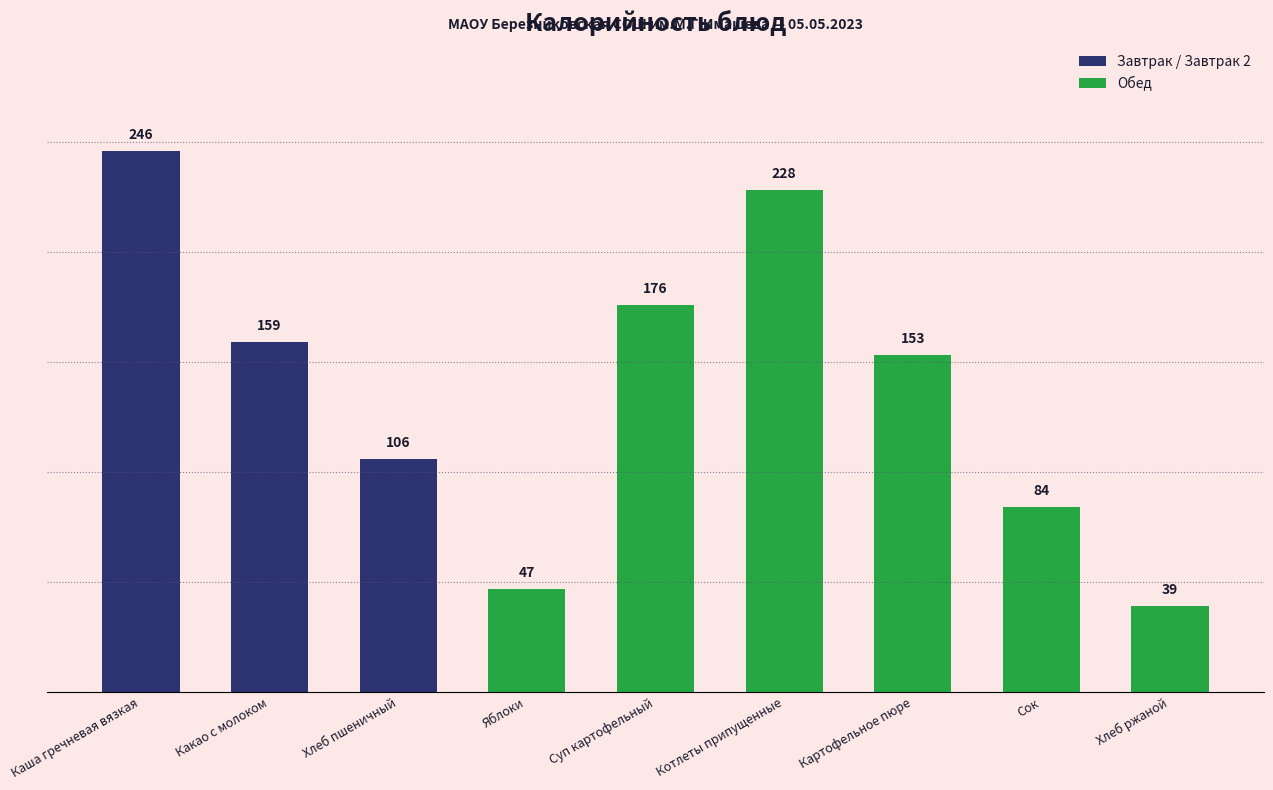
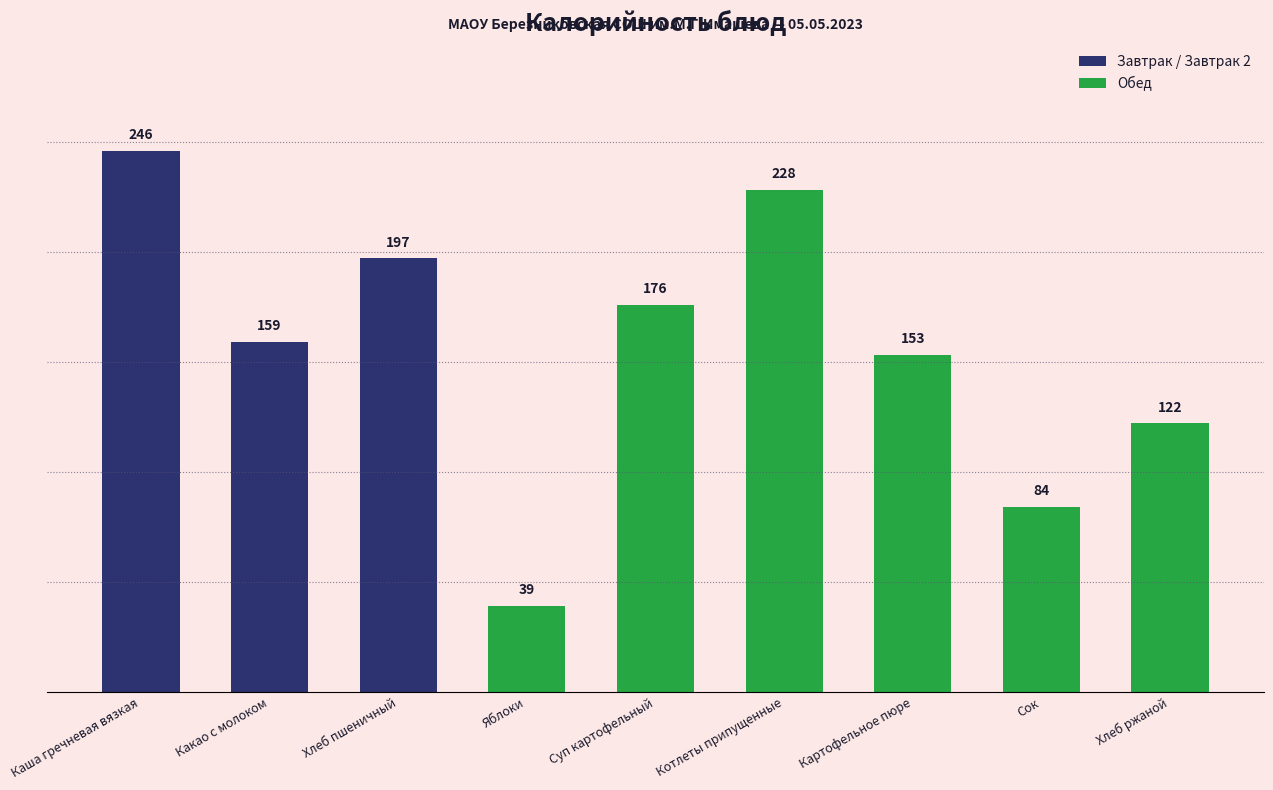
  {
    "Завтрак / Завтрак 2": {
      "Каша гречневая вязкая": 246,
      "Какао с молоком": 159,
-     "Хлеб пшеничный": 106
+     "Хлеб пшеничный": 197
    },
    "Обед": {
-     "Яблоки": 47,
+     "Яблоки": 39,
      "Суп картофельный": 176,
      "Котлеты припущенные": 228,
      "Картофельное пюре": 153,
      "Сок": 84,
-     "Хлеб ржаной": 39
+     "Хлеб ржаной": 122
    }
  }
